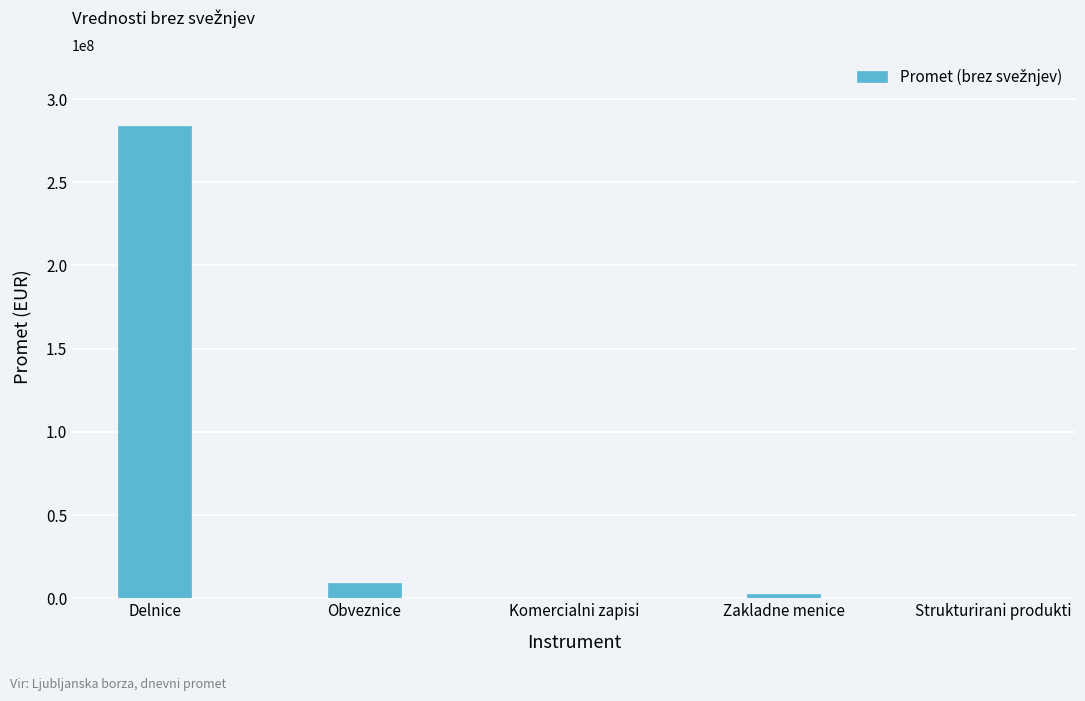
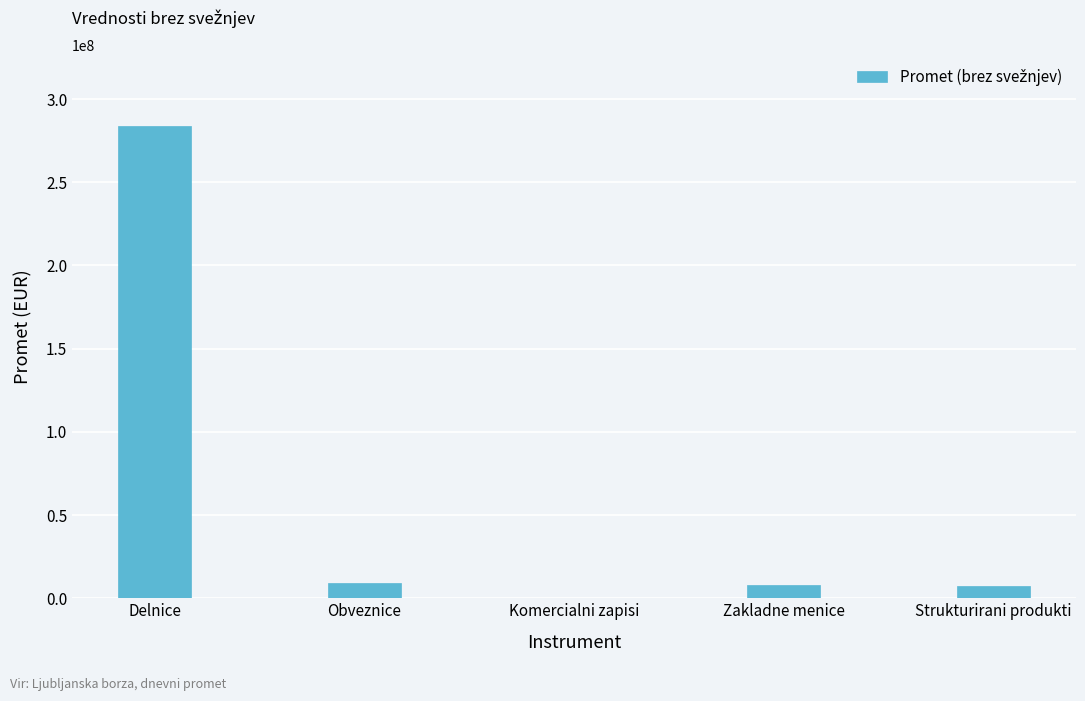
  {
    "Delnice": 284000000,
    "Obveznice": 9000000,
    "Komercialni zapisi": 0,
-   "Zakladne menice": 3000000,
-   "Strukturirani produkti": 0
+   "Zakladne menice": 8000000,
+   "Strukturirani produkti": 7000000
  }
